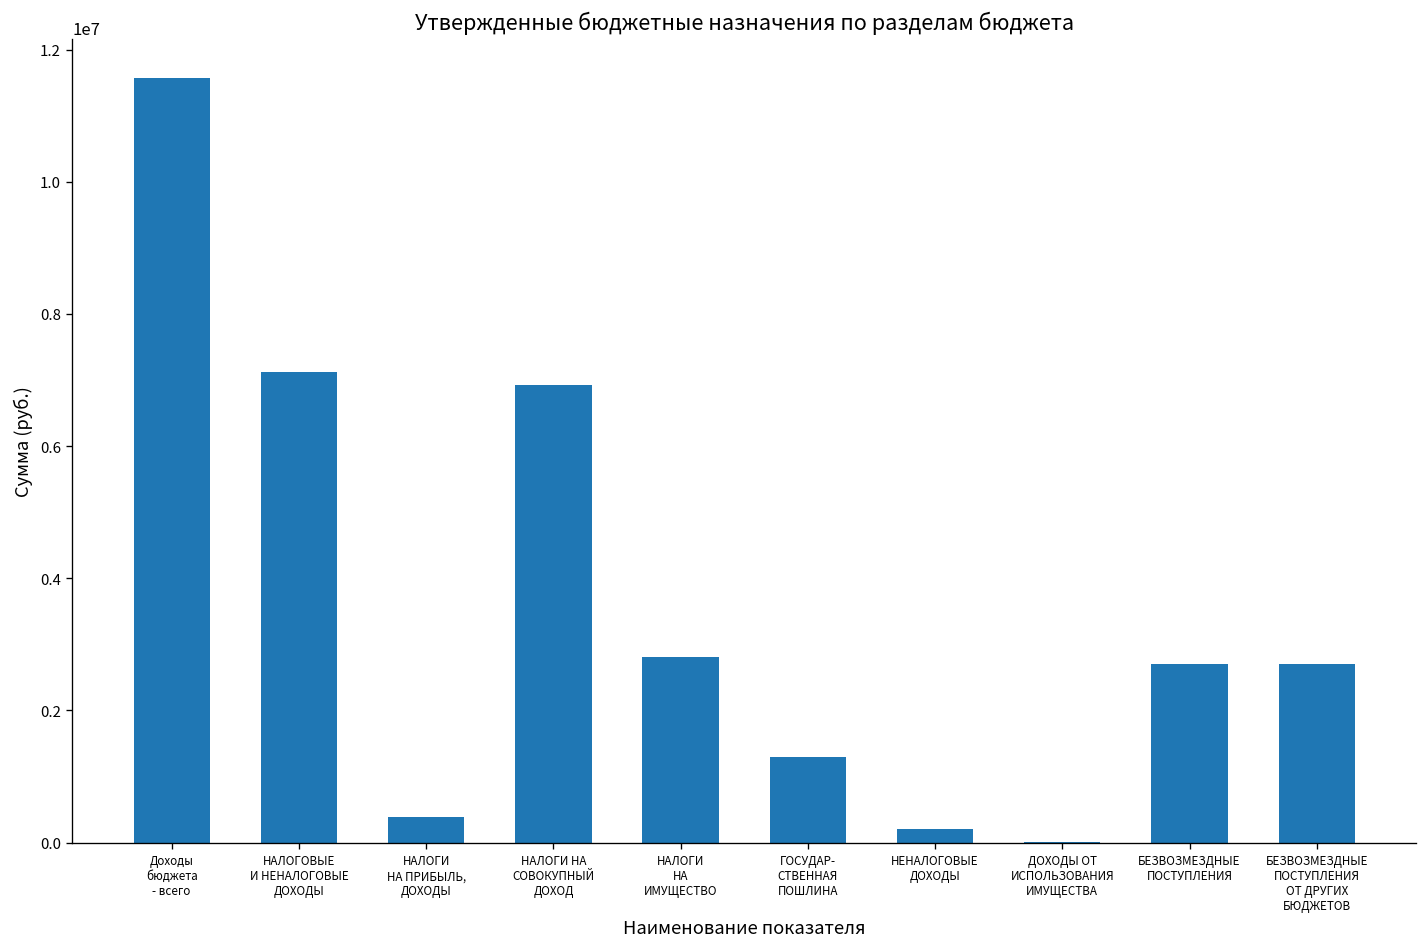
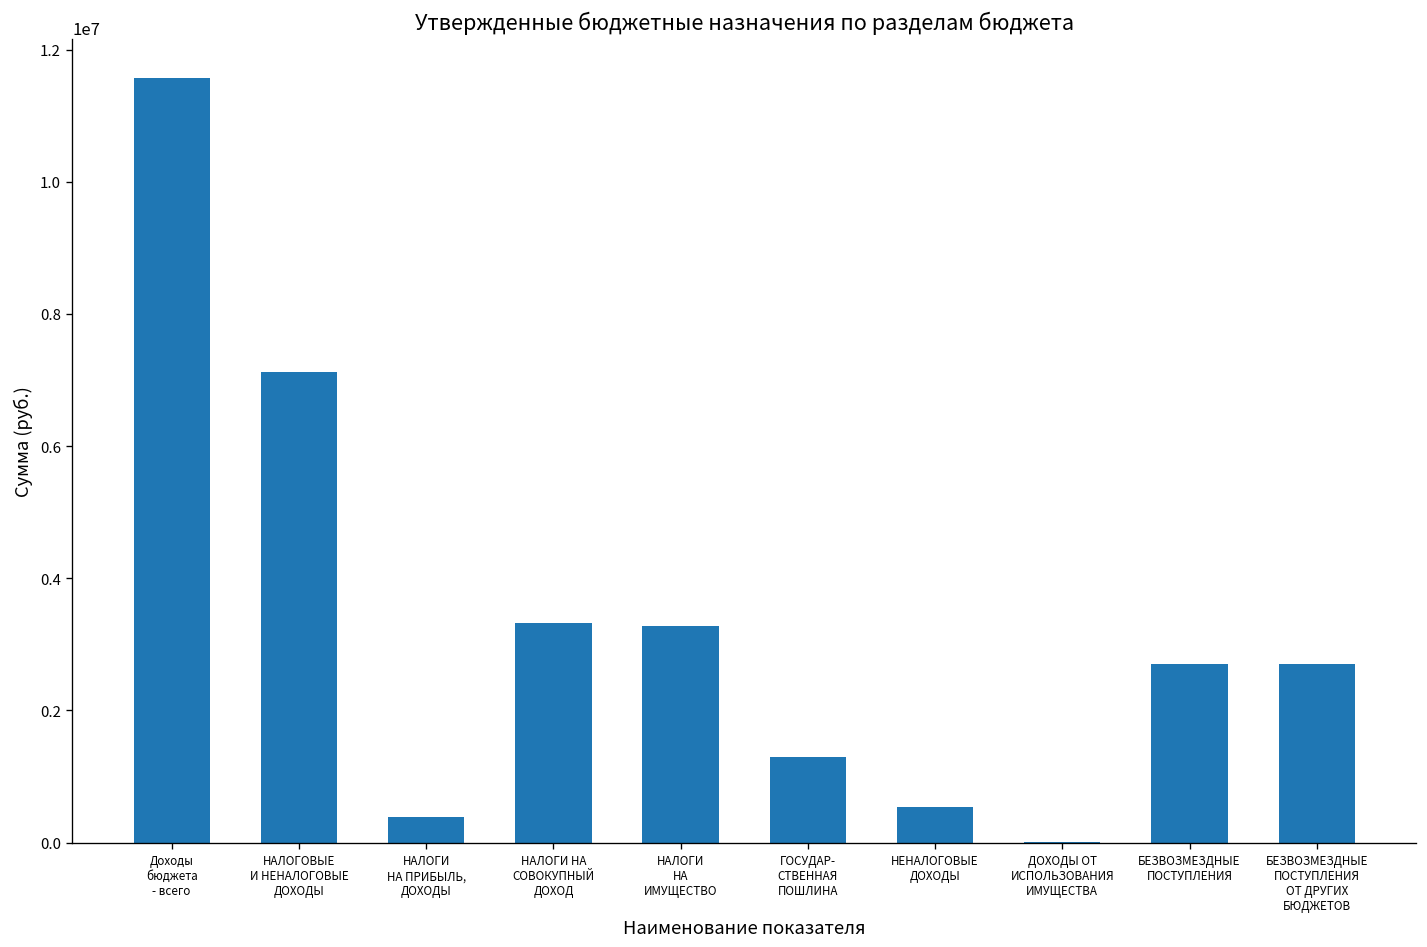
  {
    "Доходы бюджета - всего": 11600000,
    "НАЛОГОВЫЕ И НЕНАЛОГОВЫЕ ДОХОДЫ": 7100000,
    "НАЛОГИ НА ПРИБЫЛЬ, ДОХОДЫ": 400000,
-   "НАЛОГИ НА СОВОКУПНЫЙ ДОХОД": 6900000,
-   "НАЛОГИ НА ИМУЩЕСТВО": 2800000,
+   "НАЛОГИ НА СОВОКУПНЫЙ ДОХОД": 3300000,
+   "НАЛОГИ НА ИМУЩЕСТВО": 3300000,
    "ГОСУДАР- СТВЕННАЯ ПОШЛИНА": 1300000,
-   "НЕНАЛОГОВЫЕ ДОХОДЫ": 200000,
+   "НЕНАЛОГОВЫЕ ДОХОДЫ": 500000,
    "БЕЗВОЗМЕЗДНЫЕ ПОСТУПЛЕНИЯ": 2700000,
    "БЕЗВОЗМЕЗДНЫЕ ПОСТУПЛЕНИЯ ОТ ДРУГИХ БЮДЖЕТОВ": 2700000
  }
